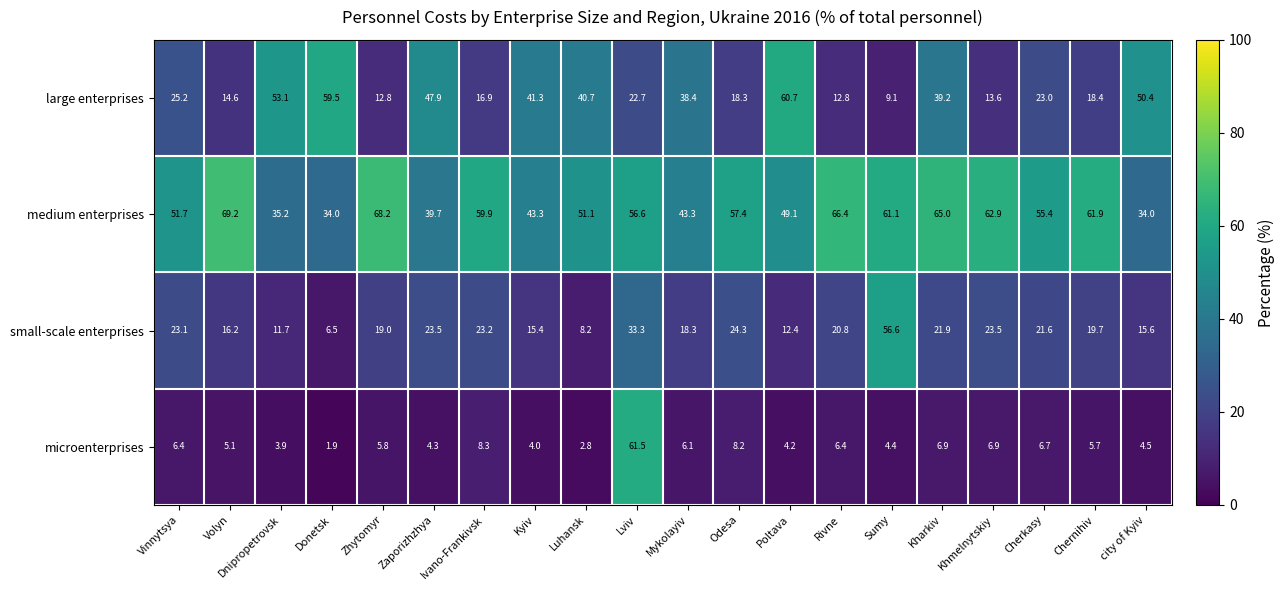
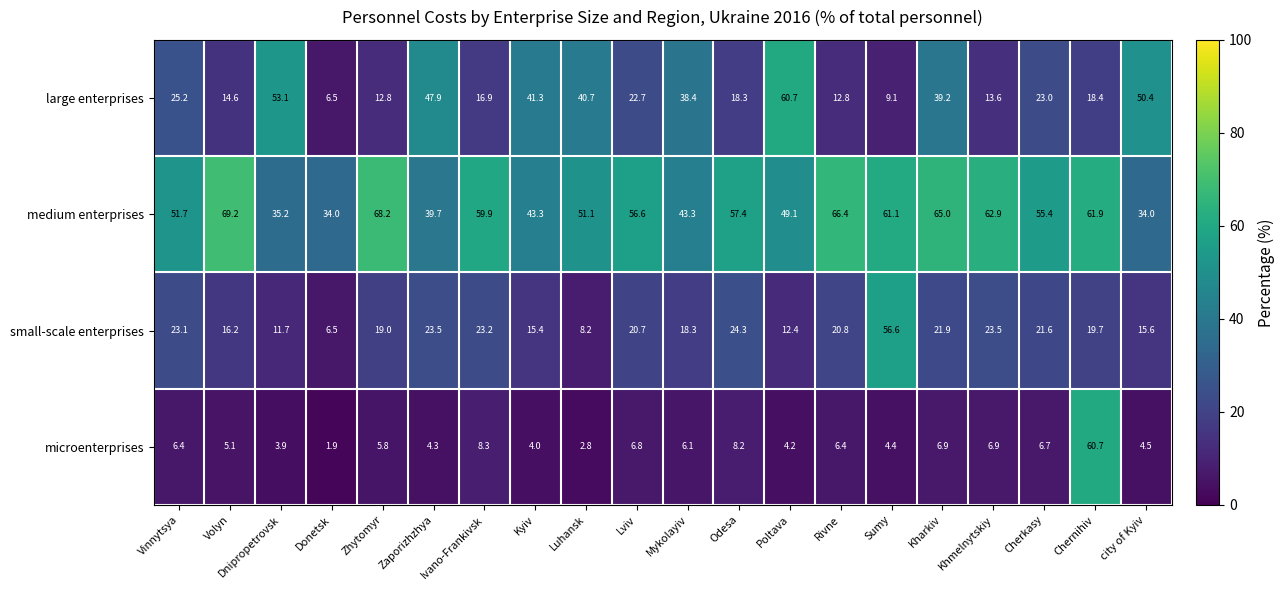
  {
    "large enterprises": {
      "Vinnytsya": 25.2,
      "Volyn": 14.6,
      "Dnipropetrovsk": 53.1,
-     "Donetsk": 59.5,
+     "Donetsk": 6.5,
      "Zhytomyr": 12.8,
      "Zaporizhzhya": 47.9,
      "Ivano-Frankivsk": 16.9,
      "Kyiv": 41.3,
      "Luhansk": 40.7,
      "Lviv": 22.7,
      "Mykolayiv": 38.4,
      "Odesa": 18.3,
      "Poltava": 60.7,
      "Rivne": 12.8,
      "Sumy": 9.1,
      "Kharkiv": 39.2,
      "Khmelnytskiy": 13.6,
      "Cherkasy": 23.0,
      "Chernihiv": 18.4,
      "city of Kyiv": 50.4
    },
    "medium enterprises": {
      "Vinnytsya": 51.7,
      "Volyn": 69.2,
      "Dnipropetrovsk": 35.2,
      "Donetsk": 34.0,
      "Zhytomyr": 68.2,
      "Zaporizhzhya": 39.7,
      "Ivano-Frankivsk": 59.9,
      "Kyiv": 43.3,
      "Luhansk": 51.1,
      "Lviv": 56.6,
      "Mykolayiv": 43.3,
      "Odesa": 57.4,
      "Poltava": 49.1,
      "Rivne": 66.4,
      "Sumy": 61.1,
      "Kharkiv": 65.0,
      "Khmelnytskiy": 62.9,
      "Cherkasy": 55.4,
      "Chernihiv": 61.9,
      "city of Kyiv": 34.0
    },
    "small-scale enterprises": {
      "Vinnytsya": 23.1,
      "Volyn": 16.2,
      "Dnipropetrovsk": 11.7,
      "Donetsk": 6.5,
      "Zhytomyr": 19.0,
      "Zaporizhzhya": 23.5,
      "Ivano-Frankivsk": 23.2,
      "Kyiv": 15.4,
      "Luhansk": 8.2,
-     "Lviv": 33.3,
+     "Lviv": 20.7,
      "Mykolayiv": 18.3,
      "Odesa": 24.3,
      "Poltava": 12.4,
      "Rivne": 20.8,
      "Sumy": 56.6,
      "Kharkiv": 21.9,
      "Khmelnytskiy": 23.5,
      "Cherkasy": 21.6,
      "Chernihiv": 19.7,
      "city of Kyiv": 15.6
    },
    "microenterprises": {
      "Vinnytsya": 6.4,
      "Volyn": 5.1,
      "Dnipropetrovsk": 3.9,
      "Donetsk": 1.9,
      "Zhytomyr": 5.8,
      "Zaporizhzhya": 4.3,
      "Ivano-Frankivsk": 8.3,
      "Kyiv": 4.0,
      "Luhansk": 2.8,
-     "Lviv": 61.5,
+     "Lviv": 6.8,
      "Mykolayiv": 6.1,
      "Odesa": 8.2,
      "Poltava": 4.2,
      "Rivne": 6.4,
      "Sumy": 4.4,
      "Kharkiv": 6.9,
      "Khmelnytskiy": 6.9,
      "Cherkasy": 6.7,
-     "Chernihiv": 5.7,
+     "Chernihiv": 60.7,
      "city of Kyiv": 4.5
    }
  }
